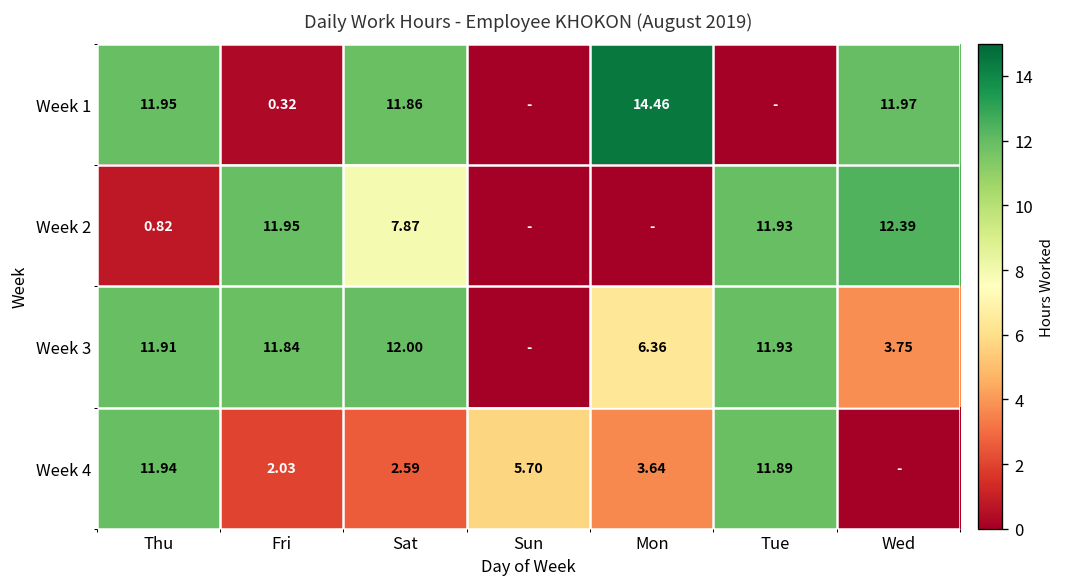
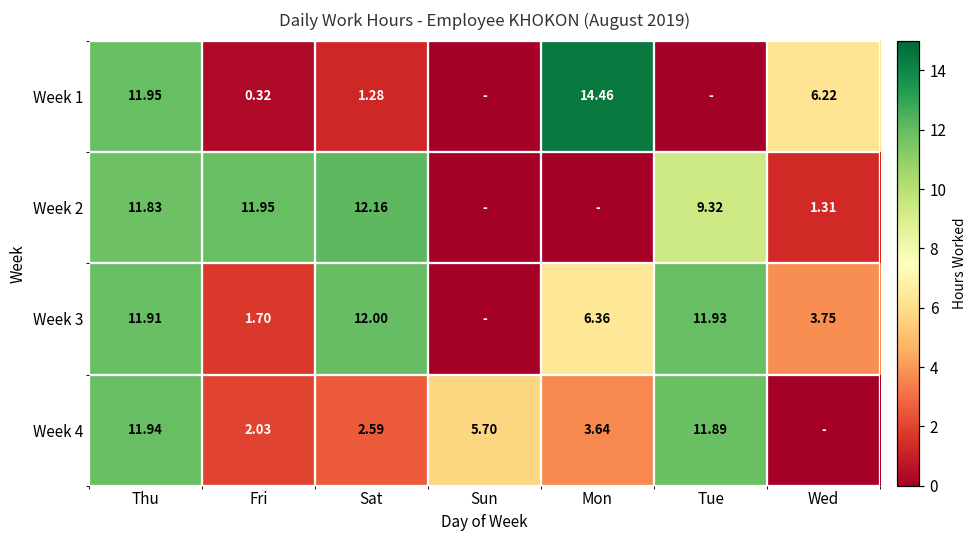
  {
    "Week 1": {
      "Thu": 11.95,
      "Fri": 0.32,
-     "Sat": 11.86,
+     "Sat": 1.28,
      "Mon": 14.46,
-     "Wed": 11.97
+     "Wed": 6.22
    },
    "Week 2": {
-     "Thu": 0.82,
+     "Thu": 11.83,
      "Fri": 11.95,
-     "Sat": 7.87,
-     "Tue": 11.93,
-     "Wed": 12.39
+     "Sat": 12.16,
+     "Tue": 9.32,
+     "Wed": 1.31
    },
    "Week 3": {
      "Thu": 11.91,
-     "Fri": 11.84,
+     "Fri": 1.70,
      "Sat": 12.00,
      "Mon": 6.36,
      "Tue": 11.93,
      "Wed": 3.75
    },
    "Week 4": {
      "Thu": 11.94,
      "Fri": 2.03,
      "Sat": 2.59,
      "Sun": 5.70,
      "Mon": 3.64,
      "Tue": 11.89
    }
  }
